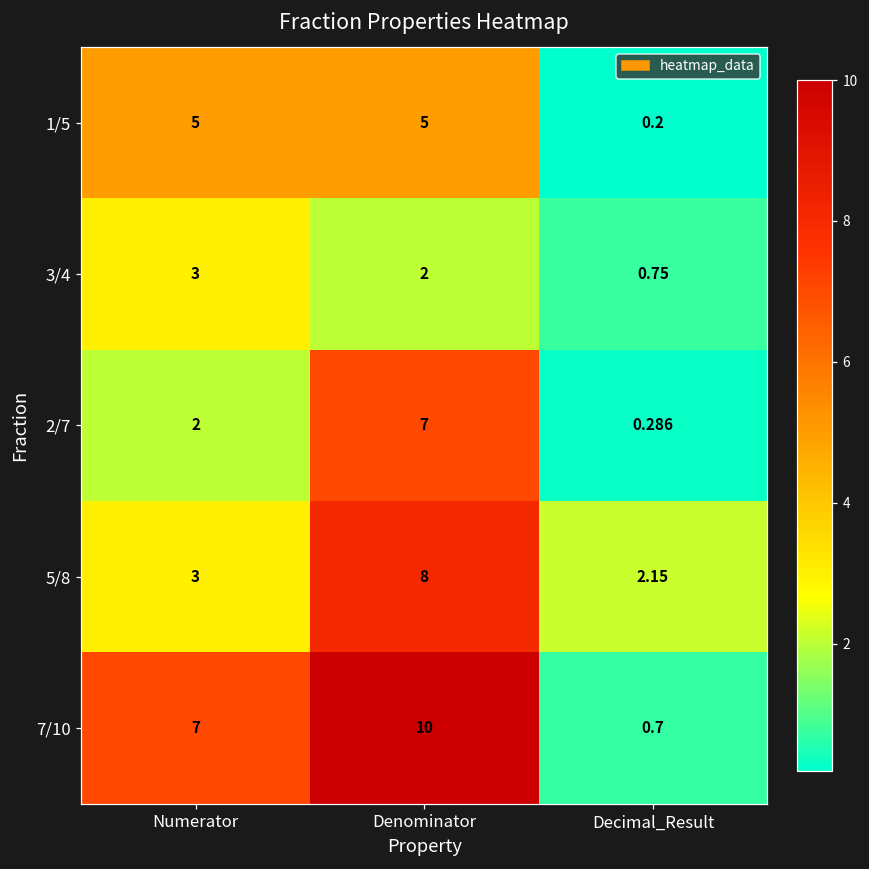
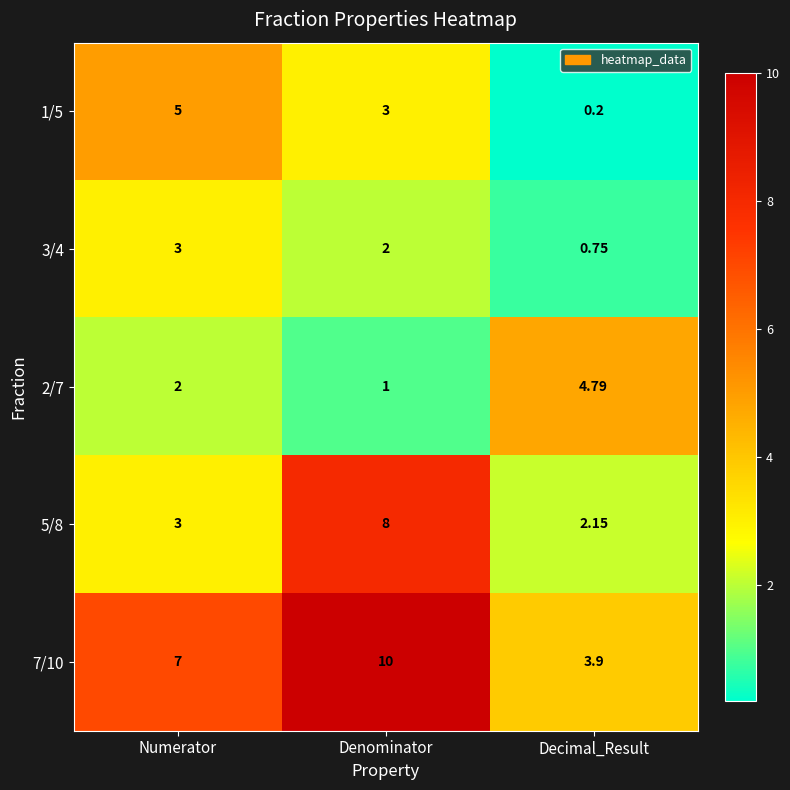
  {
    "1/5": {
      "Numerator": 5,
-     "Denominator": 5,
+     "Denominator": 3,
      "Decimal_Result": 0.2
    },
    "3/4": {
      "Numerator": 3,
      "Denominator": 2,
      "Decimal_Result": 0.75
    },
    "2/7": {
      "Numerator": 2,
-     "Denominator": 7,
-     "Decimal_Result": 0.286
+     "Denominator": 1,
+     "Decimal_Result": 4.79
    },
    "5/8": {
      "Numerator": 3,
      "Denominator": 8,
      "Decimal_Result": 2.15
    },
    "7/10": {
      "Numerator": 7,
      "Denominator": 10,
-     "Decimal_Result": 0.7
+     "Decimal_Result": 3.9
    }
  }
